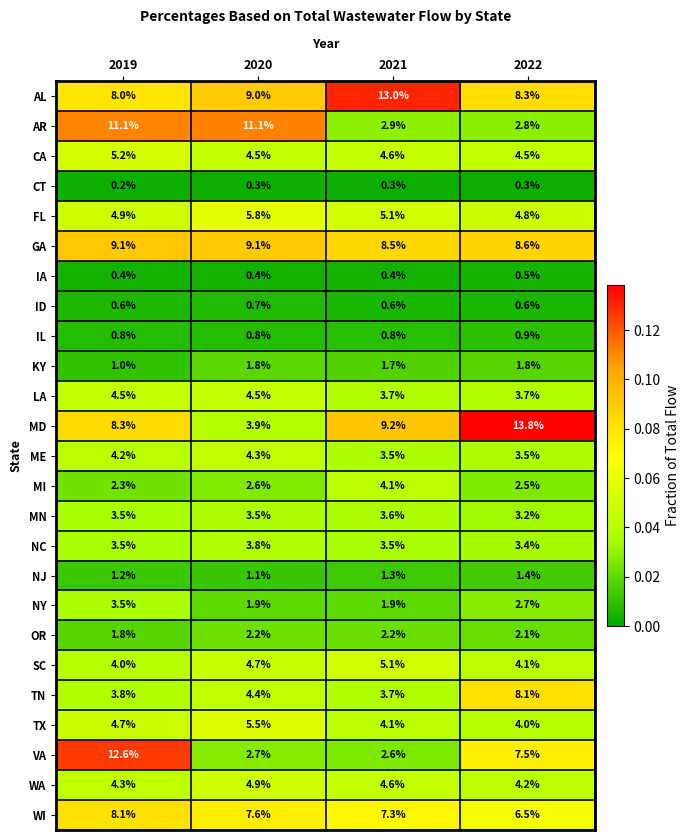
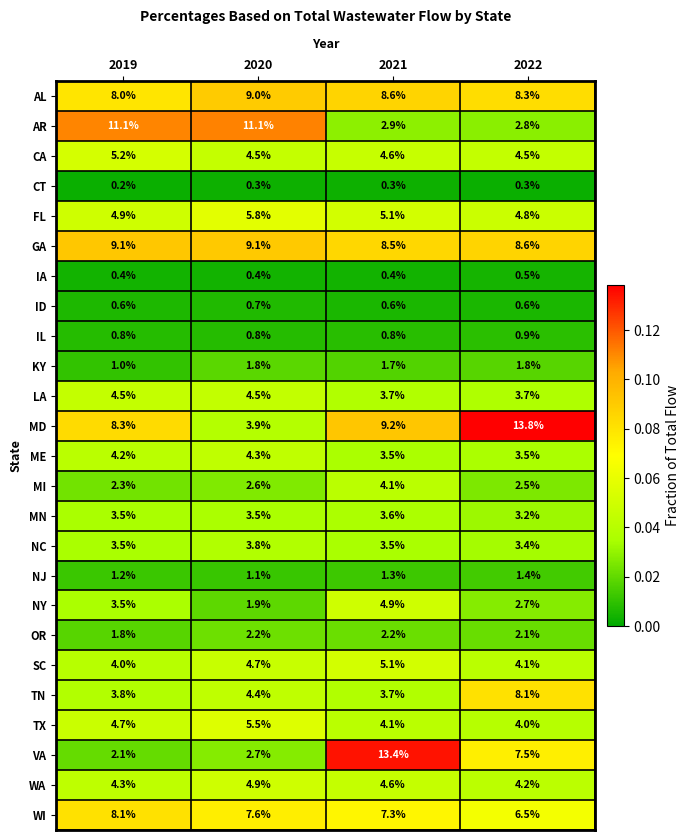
  {
    "AL": {
      "2019": "8.0%",
      "2020": "9.0%",
-     "2021": "13.0%",
+     "2021": "8.6%",
      "2022": "8.3%"
    },
    "AR": {
      "2019": "11.1%",
      "2020": "11.1%",
      "2021": "2.9%",
      "2022": "2.8%"
    },
    "CA": {
      "2019": "5.2%",
      "2020": "4.5%",
      "2021": "4.6%",
      "2022": "4.5%"
    },
    "CT": {
      "2019": "0.2%",
      "2020": "0.3%",
      "2021": "0.3%",
      "2022": "0.3%"
    },
    "FL": {
      "2019": "4.9%",
      "2020": "5.8%",
      "2021": "5.1%",
      "2022": "4.8%"
    },
    "GA": {
      "2019": "9.1%",
      "2020": "9.1%",
      "2021": "8.5%",
      "2022": "8.6%"
    },
    "IA": {
      "2019": "0.4%",
      "2020": "0.4%",
      "2021": "0.4%",
      "2022": "0.5%"
    },
    "ID": {
      "2019": "0.6%",
      "2020": "0.7%",
      "2021": "0.6%",
      "2022": "0.6%"
    },
    "IL": {
      "2019": "0.8%",
      "2020": "0.8%",
      "2021": "0.8%",
      "2022": "0.9%"
    },
    "KY": {
      "2019": "1.0%",
      "2020": "1.8%",
      "2021": "1.7%",
      "2022": "1.8%"
    },
    "LA": {
      "2019": "4.5%",
      "2020": "4.5%",
      "2021": "3.7%",
      "2022": "3.7%"
    },
    "MD": {
      "2019": "8.3%",
      "2020": "3.9%",
      "2021": "9.2%",
      "2022": "13.8%"
    },
    "ME": {
      "2019": "4.2%",
      "2020": "4.3%",
      "2021": "3.5%",
      "2022": "3.5%"
    },
    "MI": {
      "2019": "2.3%",
      "2020": "2.6%",
      "2021": "4.1%",
      "2022": "2.5%"
    },
    "MN": {
      "2019": "3.5%",
      "2020": "3.5%",
      "2021": "3.6%",
      "2022": "3.2%"
    },
    "NC": {
      "2019": "3.5%",
      "2020": "3.8%",
      "2021": "3.5%",
      "2022": "3.4%"
    },
    "NJ": {
      "2019": "1.2%",
      "2020": "1.1%",
      "2021": "1.3%",
      "2022": "1.4%"
    },
    "NY": {
      "2019": "3.5%",
      "2020": "1.9%",
-     "2021": "1.9%",
+     "2021": "4.9%",
      "2022": "2.7%"
    },
    "OR": {
      "2019": "1.8%",
      "2020": "2.2%",
      "2021": "2.2%",
      "2022": "2.1%"
    },
    "SC": {
      "2019": "4.0%",
      "2020": "4.7%",
      "2021": "5.1%",
      "2022": "4.1%"
    },
    "TN": {
      "2019": "3.8%",
      "2020": "4.4%",
      "2021": "3.7%",
      "2022": "8.1%"
    },
    "TX": {
      "2019": "4.7%",
      "2020": "5.5%",
      "2021": "4.1%",
      "2022": "4.0%"
    },
    "VA": {
-     "2019": "12.6%",
+     "2019": "2.1%",
      "2020": "2.7%",
-     "2021": "2.6%",
+     "2021": "13.4%",
      "2022": "7.5%"
    },
    "WA": {
      "2019": "4.3%",
      "2020": "4.9%",
      "2021": "4.6%",
      "2022": "4.2%"
    },
    "WI": {
      "2019": "8.1%",
      "2020": "7.6%",
      "2021": "7.3%",
      "2022": "6.5%"
    }
  }
